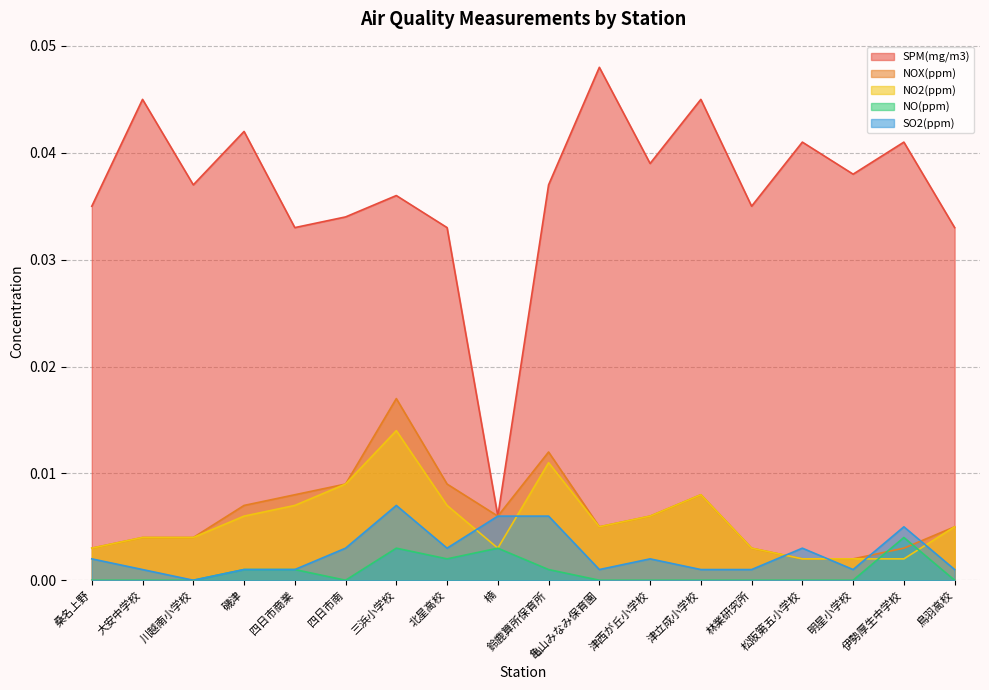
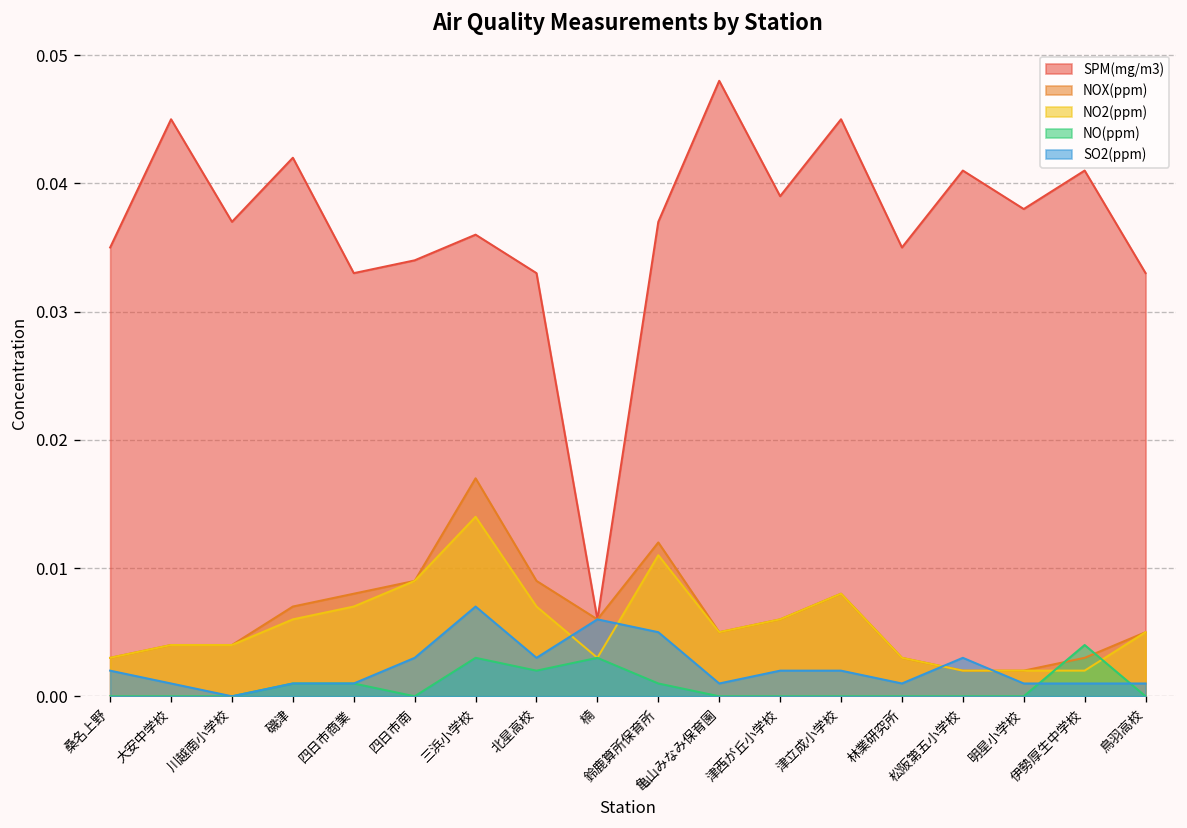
  {
    "NO(ppm)": {
      "桑名上野": 0.000,
      "大安中学校": 0.000,
      "四日市南": 0.000,
      "三浜小学校": 0.003,
      "北星高校": 0.002,
      "鈴鹿算所保育所": 0.001,
      "亀山みなみ保育園": 0.000,
      "津西が丘小学校": 0.000,
      "津立成小学校": 0.000,
      "林業研究所": 0.000,
      "松阪第五小学校": 0.000,
      "明星小学校": 0.000,
      "伊勢厚生中学校": 0.004,
      "鳥羽高校": 0.000
    },
    "SO2(ppm)": {
      "桑名上野": 0.002,
      "大安中学校": 0.001,
      "四日市南": 0.003,
      "三浜小学校": 0.007,
      "北星高校": 0.003,
-     "鈴鹿算所保育所": 0.006,
+     "鈴鹿算所保育所": 0.005,
      "亀山みなみ保育園": 0.001,
      "津西が丘小学校": 0.002,
-     "津立成小学校": 0.001,
+     "津立成小学校": 0.002,
      "林業研究所": 0.001,
      "松阪第五小学校": 0.003,
      "明星小学校": 0.001,
-     "伊勢厚生中学校": 0.005,
+     "伊勢厚生中学校": 0.001,
      "鳥羽高校": 0.001
    }
  }
